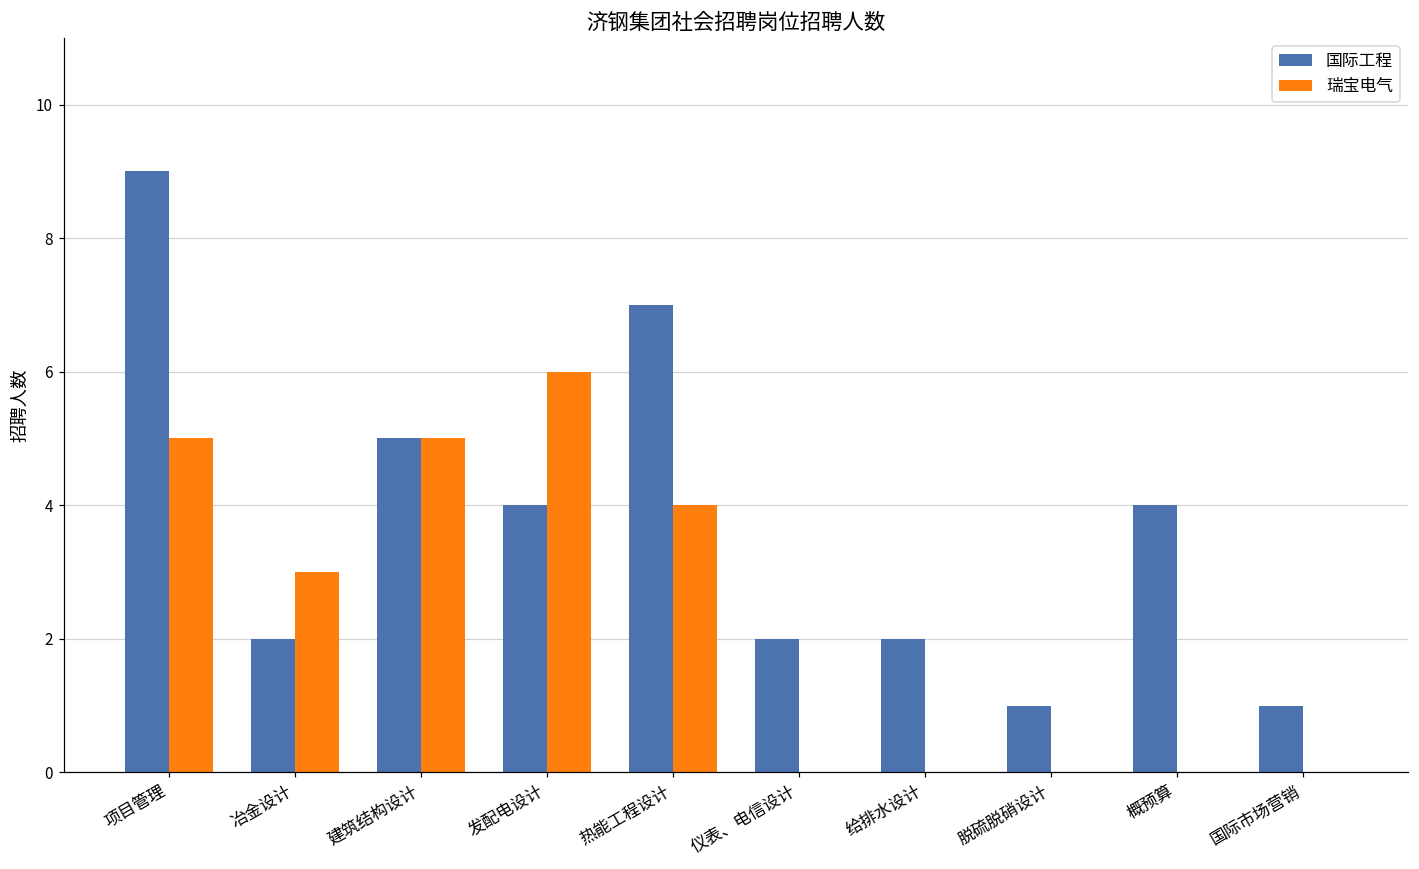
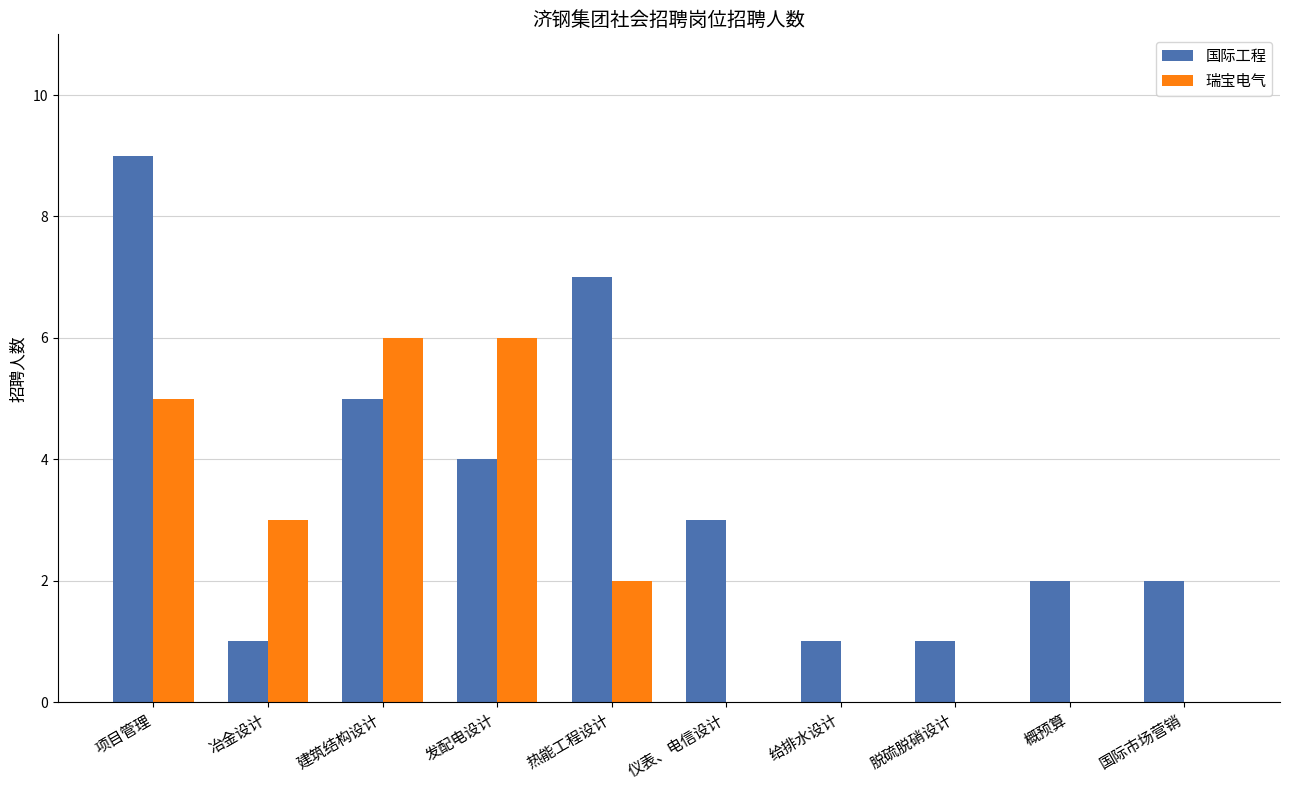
  {
    "国际工程": {
      "项目管理": 9,
-     "冶金设计": 2,
+     "冶金设计": 1,
      "建筑结构设计": 5,
      "发配电设计": 4,
      "热能工程设计": 7,
-     "仪表、电信设计": 2,
-     "给排水设计": 2,
+     "仪表、电信设计": 3,
+     "给排水设计": 1,
      "脱硫脱硝设计": 1,
-     "概预算": 4,
-     "国际市场营销": 1
+     "概预算": 2,
+     "国际市场营销": 2
    },
    "瑞宝电气": {
      "项目管理": 5,
      "冶金设计": 3,
-     "建筑结构设计": 5,
+     "建筑结构设计": 6,
      "发配电设计": 6,
-     "热能工程设计": 4,
+     "热能工程设计": 2,
      "仪表、电信设计": 0,
      "给排水设计": 0,
      "脱硫脱硝设计": 0,
      "概预算": 0,
      "国际市场营销": 0
    }
  }
